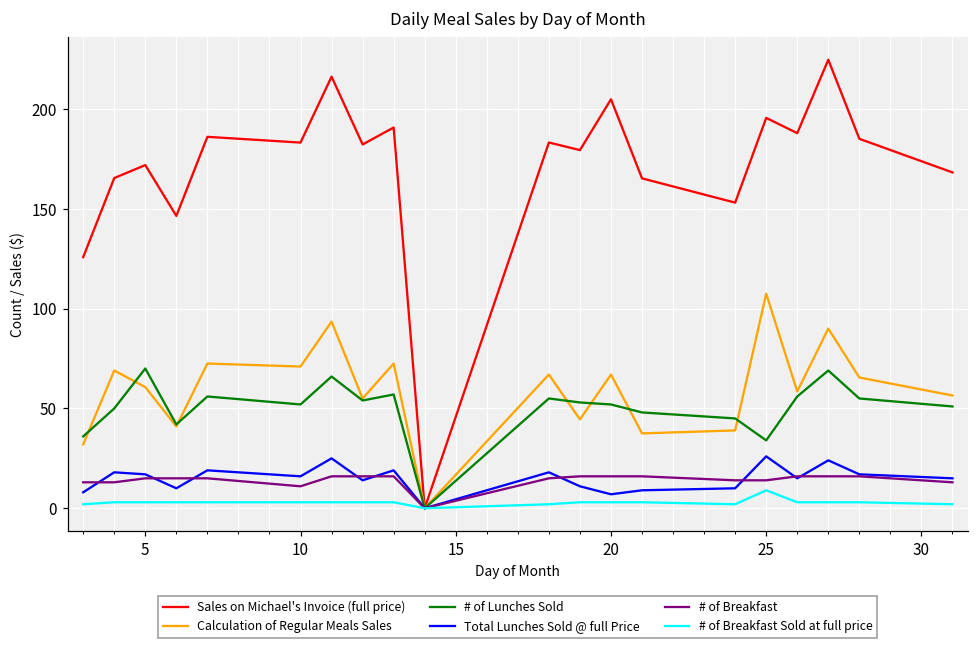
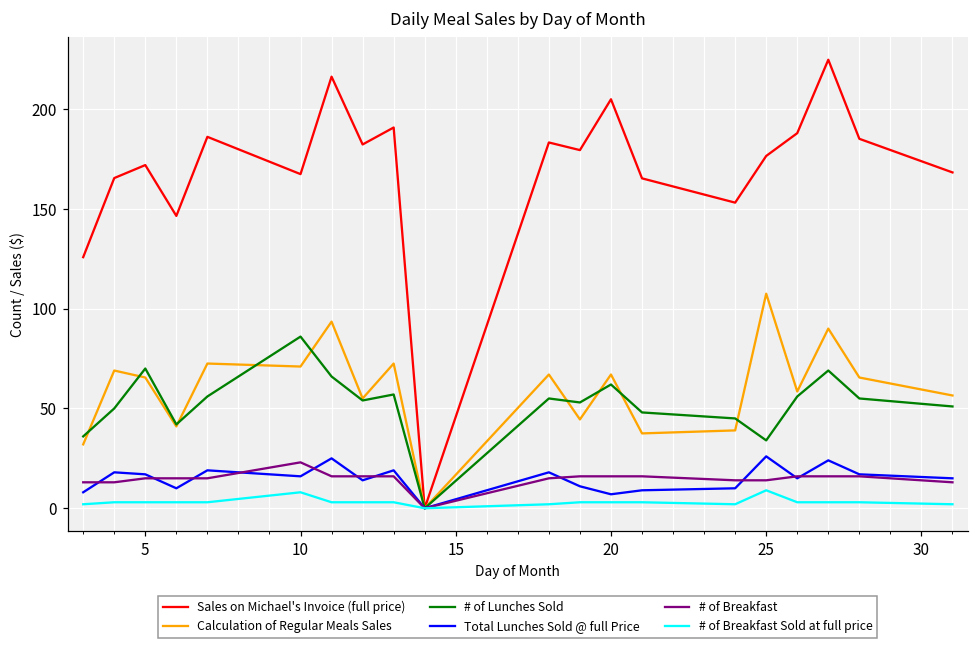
  {
    "Sales on Michael's Invoice (full price)": {
      "5": 172,
-     "10": 183,
+     "10": 167,
      "20": 205,
-     "25": 196
+     "25": 177
    },
    "Calculation of Regular Meals Sales": {
-     "5": 61,
+     "5": 66,
      "10": 71,
      "20": 67,
      "25": 108
    },
    "# of Lunches Sold": {
      "5": 70,
-     "10": 52,
-     "20": 52,
+     "10": 86,
+     "20": 62,
      "25": 34
    },
    "Total Lunches Sold @ full Price": {
      "5": 17,
      "10": 16,
      "20": 7,
      "25": 26
    },
    "# of Breakfast": {
      "5": 15,
-     "10": 11,
+     "10": 23,
      "20": 16,
      "25": 14
    },
    "# of Breakfast Sold at full price": {
      "5": 3,
-     "10": 3,
+     "10": 8,
      "20": 3,
      "25": 9
    }
  }
